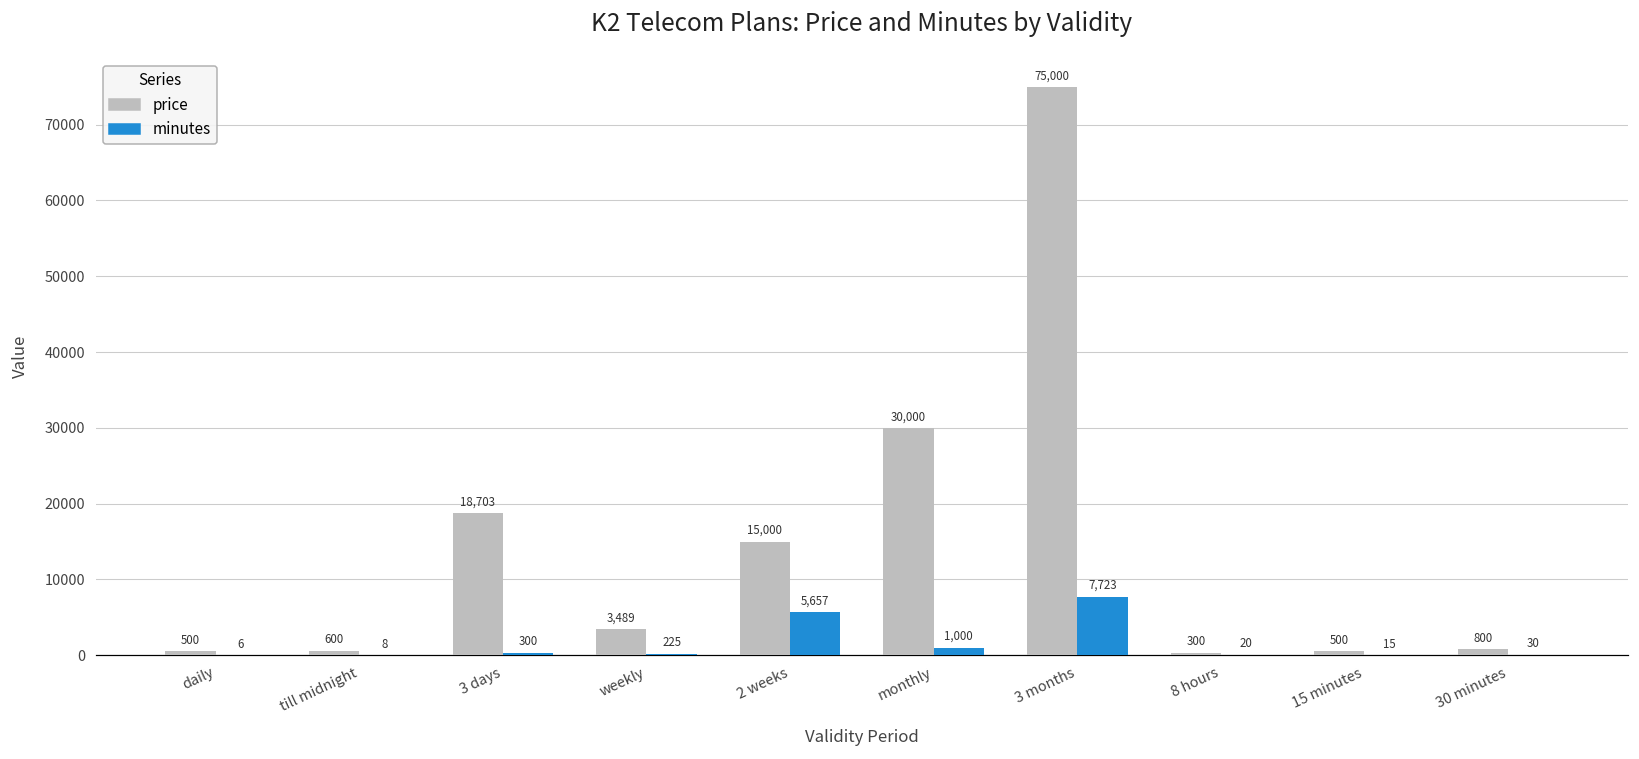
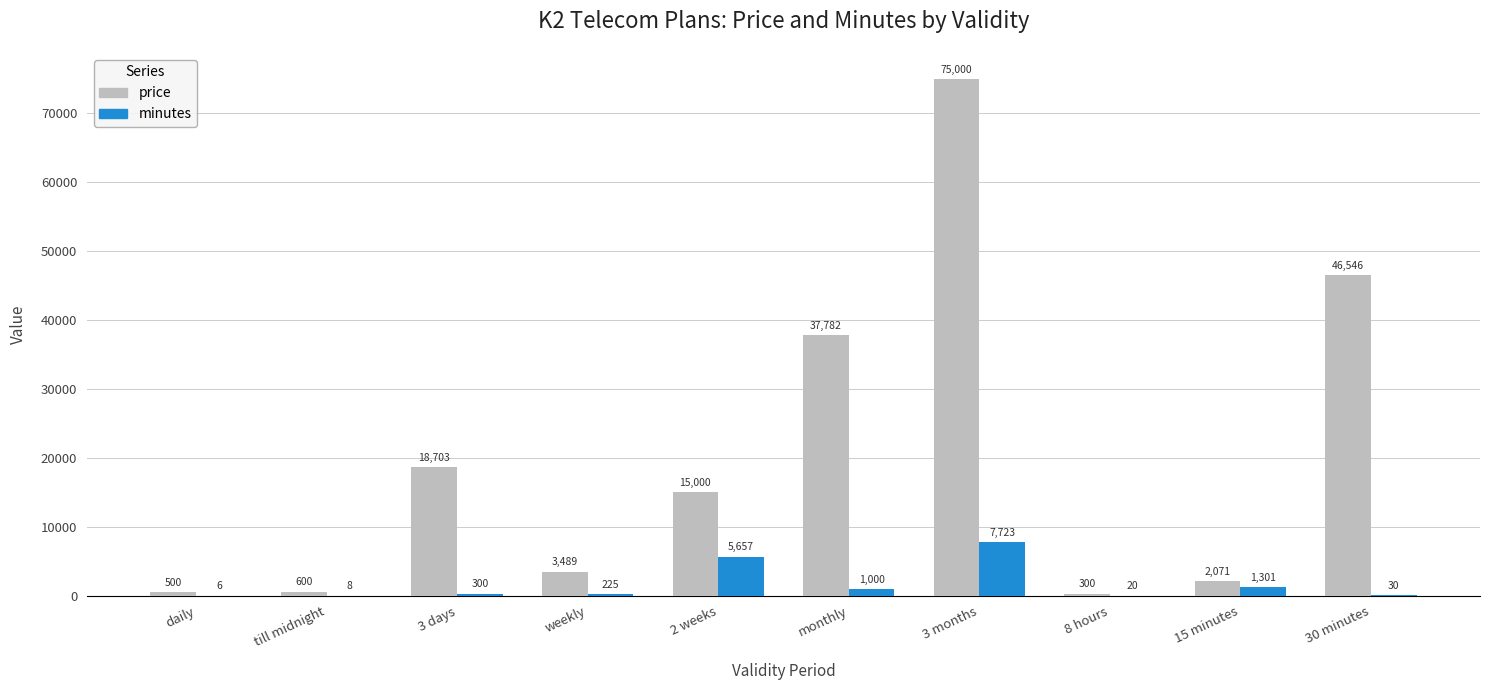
  {
    "price": {
      "daily": "500",
      "till midnight": "600",
      "3 days": "18,703",
      "weekly": "3,489",
      "2 weeks": "15,000",
-     "monthly": "30,000",
+     "monthly": "37,782",
      "3 months": "75,000",
      "8 hours": "300",
-     "15 minutes": "500",
-     "30 minutes": "800"
+     "15 minutes": "2,071",
+     "30 minutes": "46,546"
    },
    "minutes": {
      "daily": "6",
      "till midnight": "8",
      "3 days": "300",
      "weekly": "225",
      "2 weeks": "5,657",
      "monthly": "1,000",
      "3 months": "7,723",
      "8 hours": "20",
-     "15 minutes": "15",
+     "15 minutes": "1,301",
      "30 minutes": "30"
    }
  }
